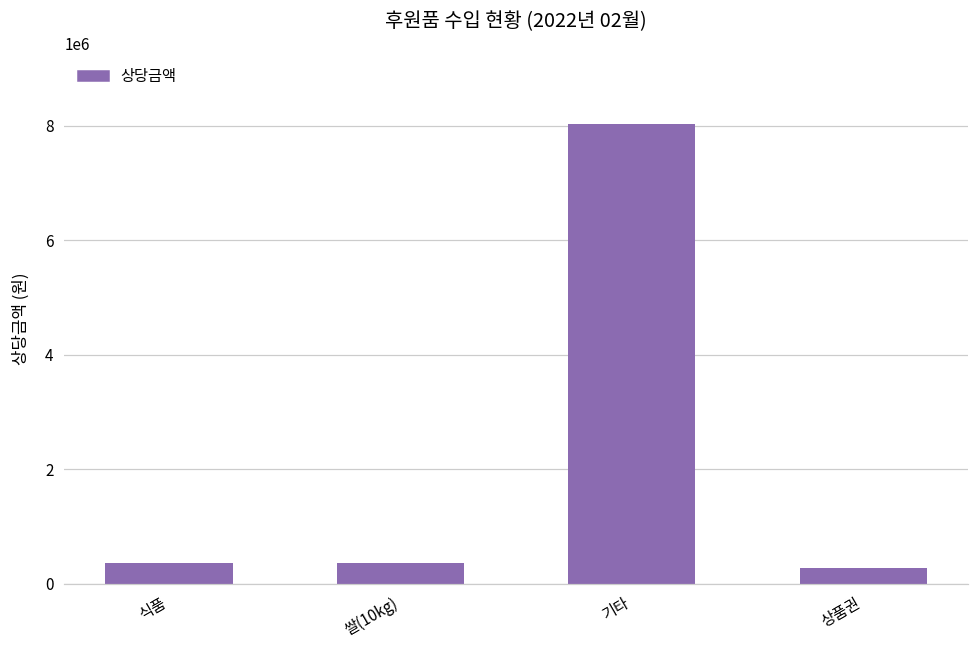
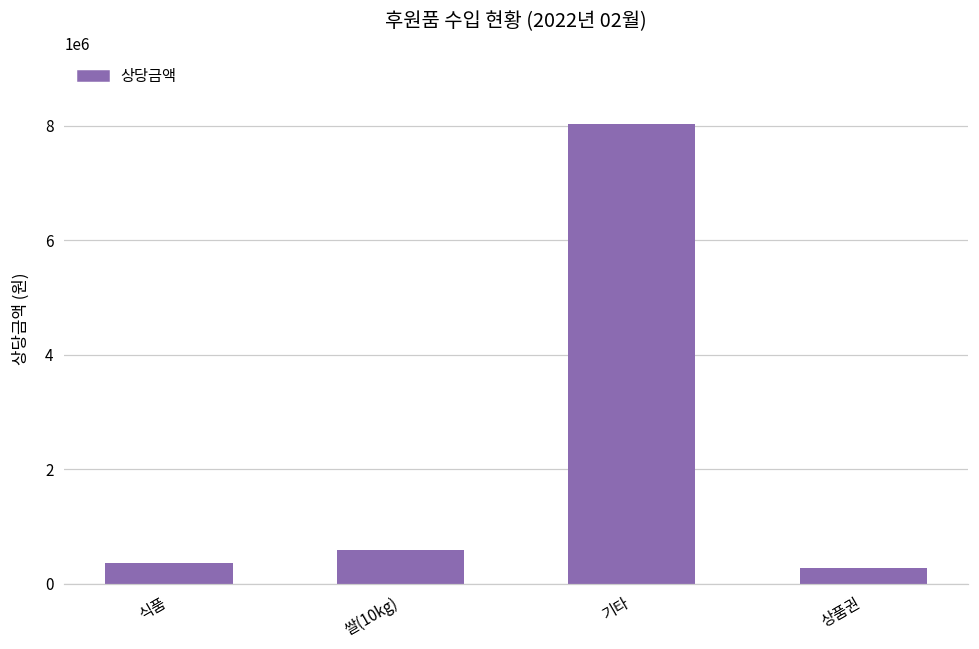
  {
    "식품": 400000,
-   "쌀(10kg)": 400000,
+   "쌀(10kg)": 600000,
    "기타": 8000000,
    "상품권": 300000
  }
